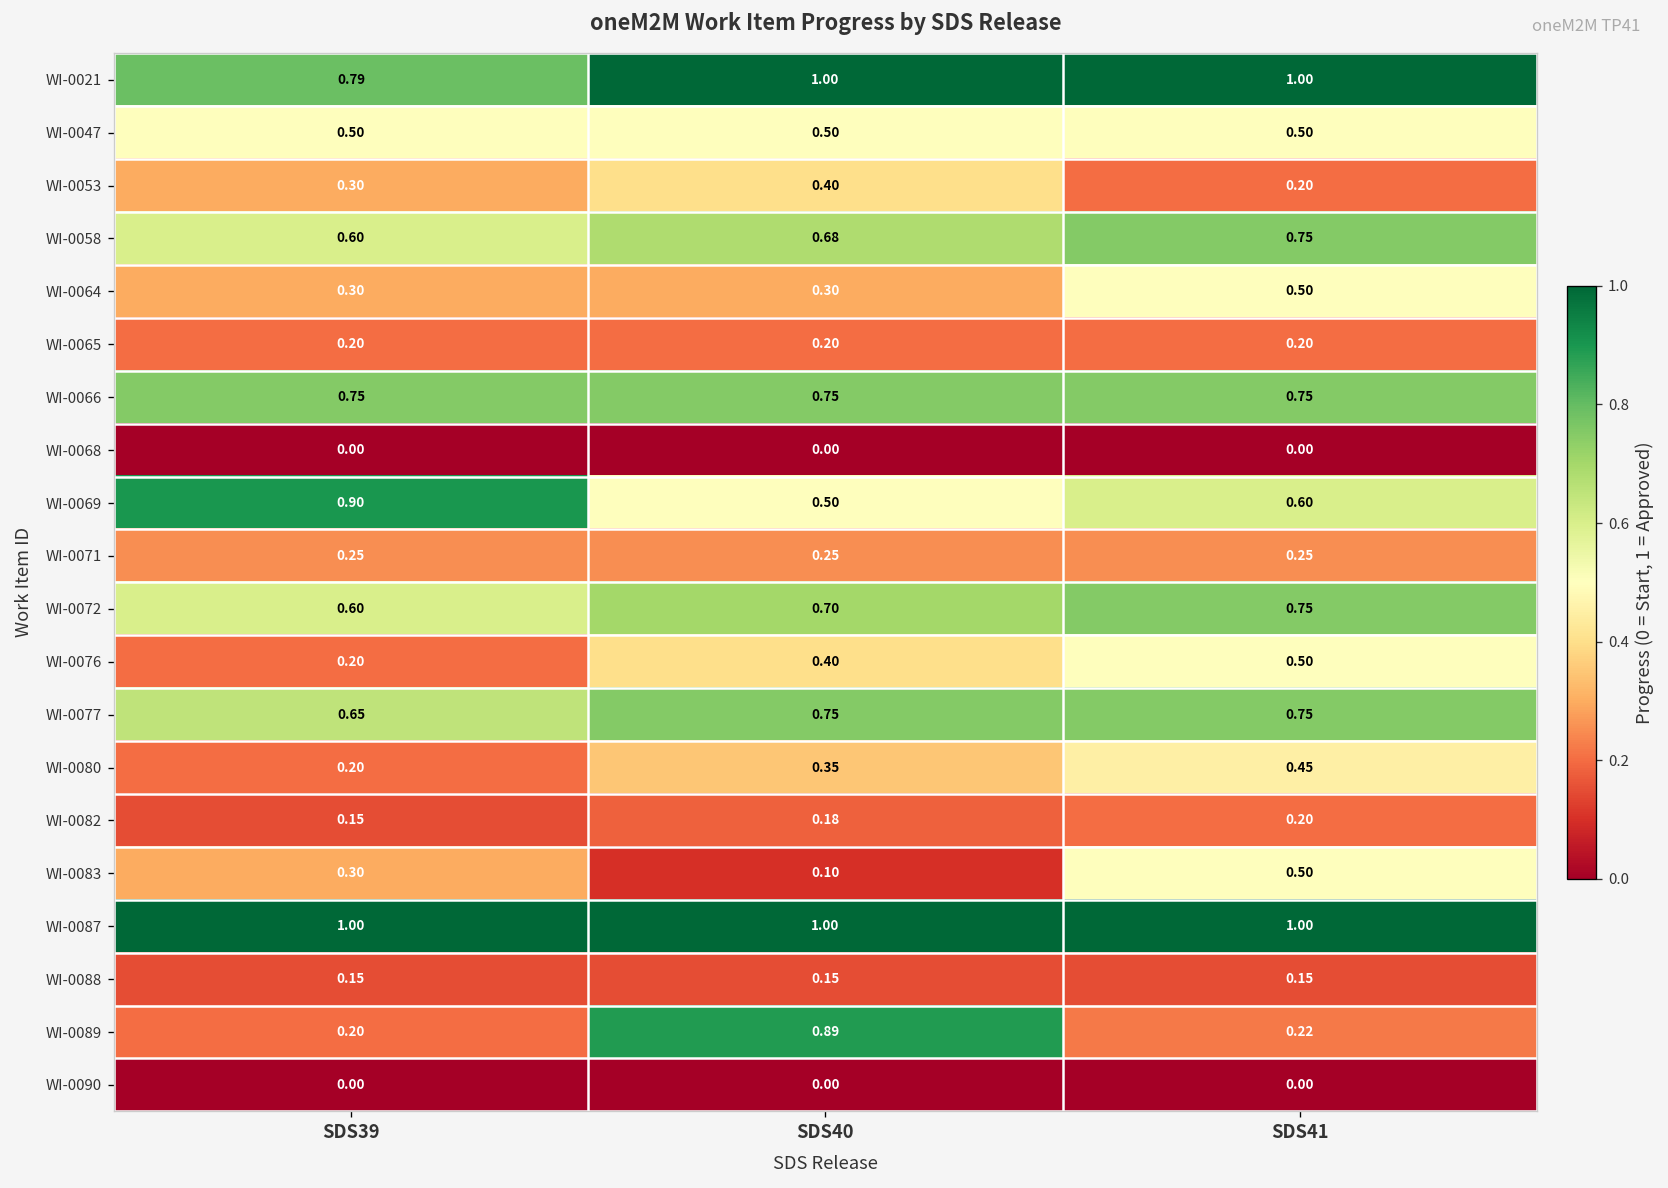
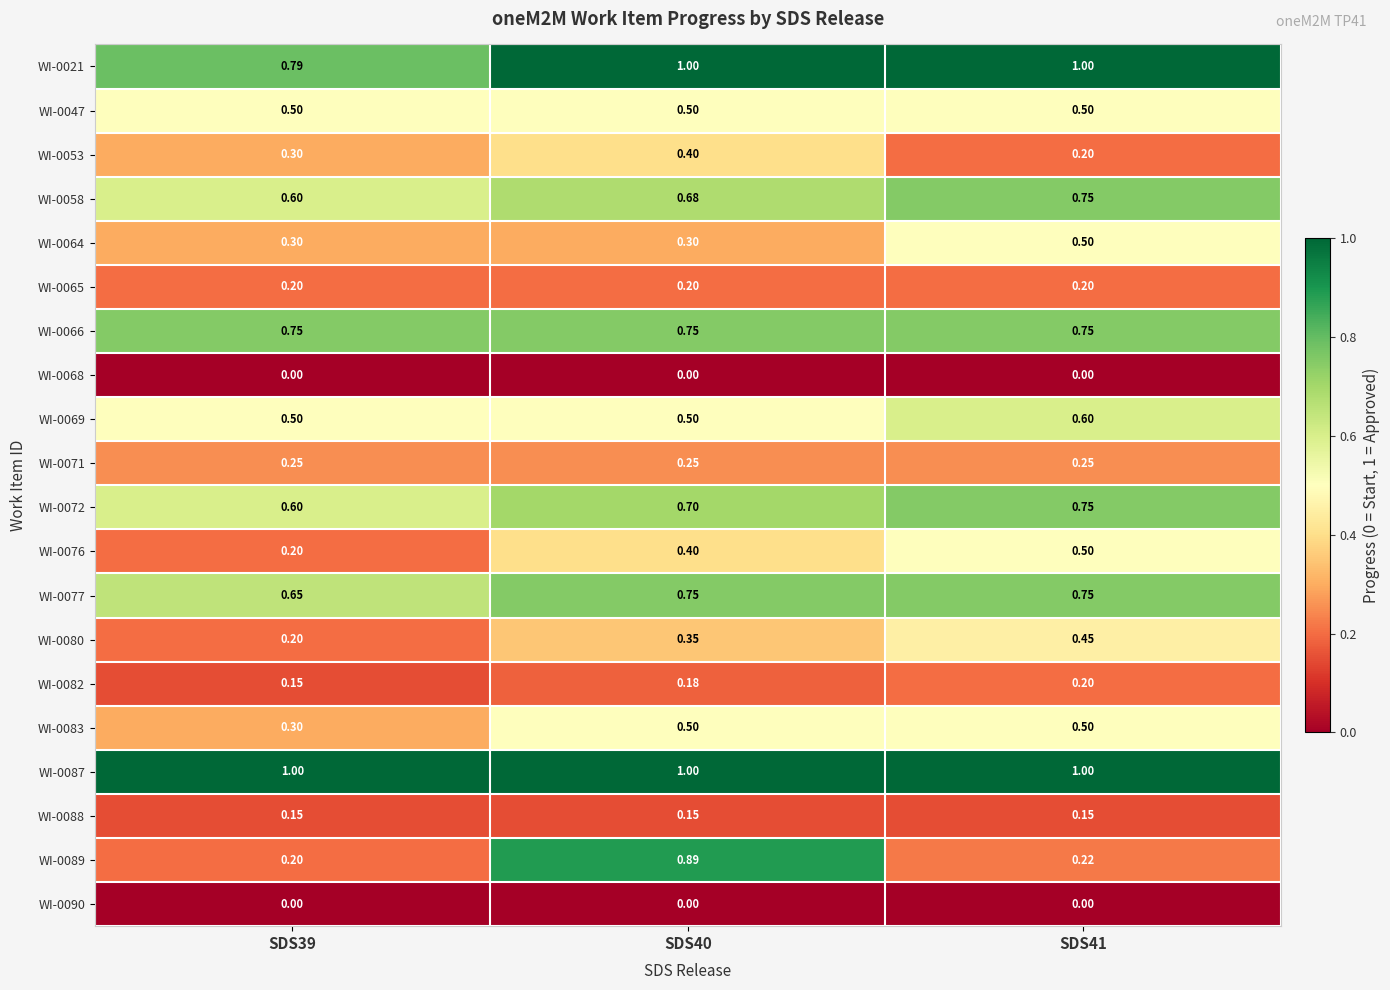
  {
    "WI-0021": {
      "SDS39": 0.79,
      "SDS40": 1.00,
      "SDS41": 1.00
    },
    "WI-0047": {
      "SDS39": 0.50,
      "SDS40": 0.50,
      "SDS41": 0.50
    },
    "WI-0053": {
      "SDS39": 0.30,
      "SDS40": 0.40,
      "SDS41": 0.20
    },
    "WI-0058": {
      "SDS39": 0.60,
      "SDS40": 0.68,
      "SDS41": 0.75
    },
    "WI-0064": {
      "SDS39": 0.30,
      "SDS40": 0.30,
      "SDS41": 0.50
    },
    "WI-0065": {
      "SDS39": 0.20,
      "SDS40": 0.20,
      "SDS41": 0.20
    },
    "WI-0066": {
      "SDS39": 0.75,
      "SDS40": 0.75,
      "SDS41": 0.75
    },
    "WI-0068": {
      "SDS39": 0.00,
      "SDS40": 0.00,
      "SDS41": 0.00
    },
    "WI-0069": {
-     "SDS39": 0.90,
+     "SDS39": 0.50,
      "SDS40": 0.50,
      "SDS41": 0.60
    },
    "WI-0071": {
      "SDS39": 0.25,
      "SDS40": 0.25,
      "SDS41": 0.25
    },
    "WI-0072": {
      "SDS39": 0.60,
      "SDS40": 0.70,
      "SDS41": 0.75
    },
    "WI-0076": {
      "SDS39": 0.20,
      "SDS40": 0.40,
      "SDS41": 0.50
    },
    "WI-0077": {
      "SDS39": 0.65,
      "SDS40": 0.75,
      "SDS41": 0.75
    },
    "WI-0080": {
      "SDS39": 0.20,
      "SDS40": 0.35,
      "SDS41": 0.45
    },
    "WI-0082": {
      "SDS39": 0.15,
      "SDS40": 0.18,
      "SDS41": 0.20
    },
    "WI-0083": {
      "SDS39": 0.30,
-     "SDS40": 0.10,
+     "SDS40": 0.50,
      "SDS41": 0.50
    },
    "WI-0087": {
      "SDS39": 1.00,
      "SDS40": 1.00,
      "SDS41": 1.00
    },
    "WI-0088": {
      "SDS39": 0.15,
      "SDS40": 0.15,
      "SDS41": 0.15
    },
    "WI-0089": {
      "SDS39": 0.20,
      "SDS40": 0.89,
      "SDS41": 0.22
    },
    "WI-0090": {
      "SDS39": 0.00,
      "SDS40": 0.00,
      "SDS41": 0.00
    }
  }
